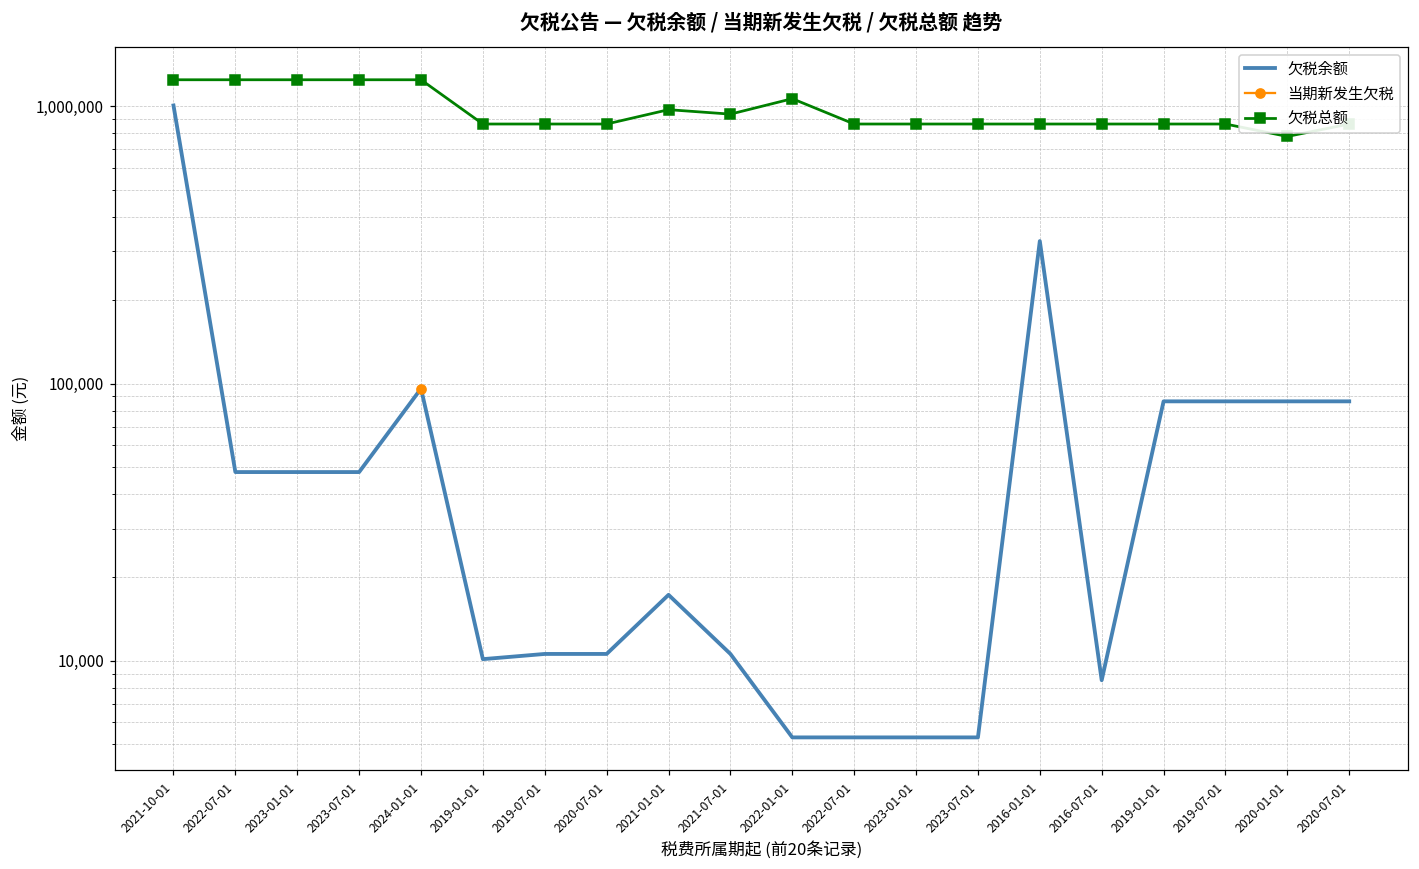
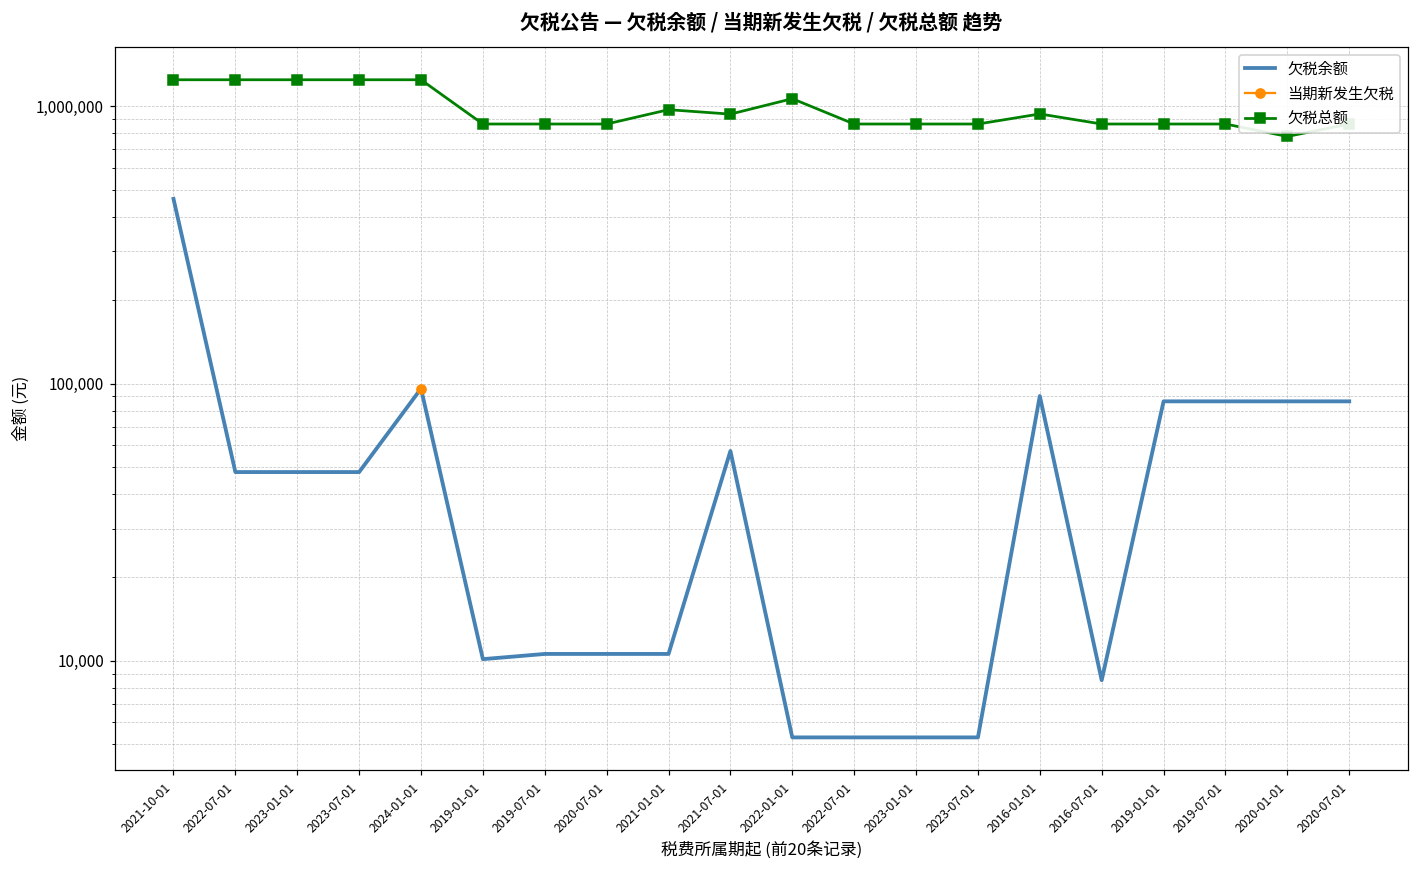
  {
    "欠税余额": {
-     "2021-10-01": "1,010,000",
-     "2021-01-01": "17,000",
-     "2021-07-01": "10,600",
+     "2021-10-01": "460,000",
+     "2021-01-01": "10,600",
+     "2021-07-01": "57,000",
      "2022-01-01": "5,300",
-     "2016-01-01": "330,000",
+     "2016-01-01": "90,000",
      "2016-07-01": "8,500",
      "2020-01-01": "86,000"
    },
    "欠税总额": {
      "2021-10-01": "1,200,000",
      "2024-01-01": "1,200,000",
      "2021-01-01": "970,000",
      "2021-07-01": "940,000",
      "2022-01-01": "1,070,000",
-     "2016-01-01": "860,000",
+     "2016-01-01": "940,000",
      "2016-07-01": "860,000",
      "2020-01-01": "780,000"
    }
  }
